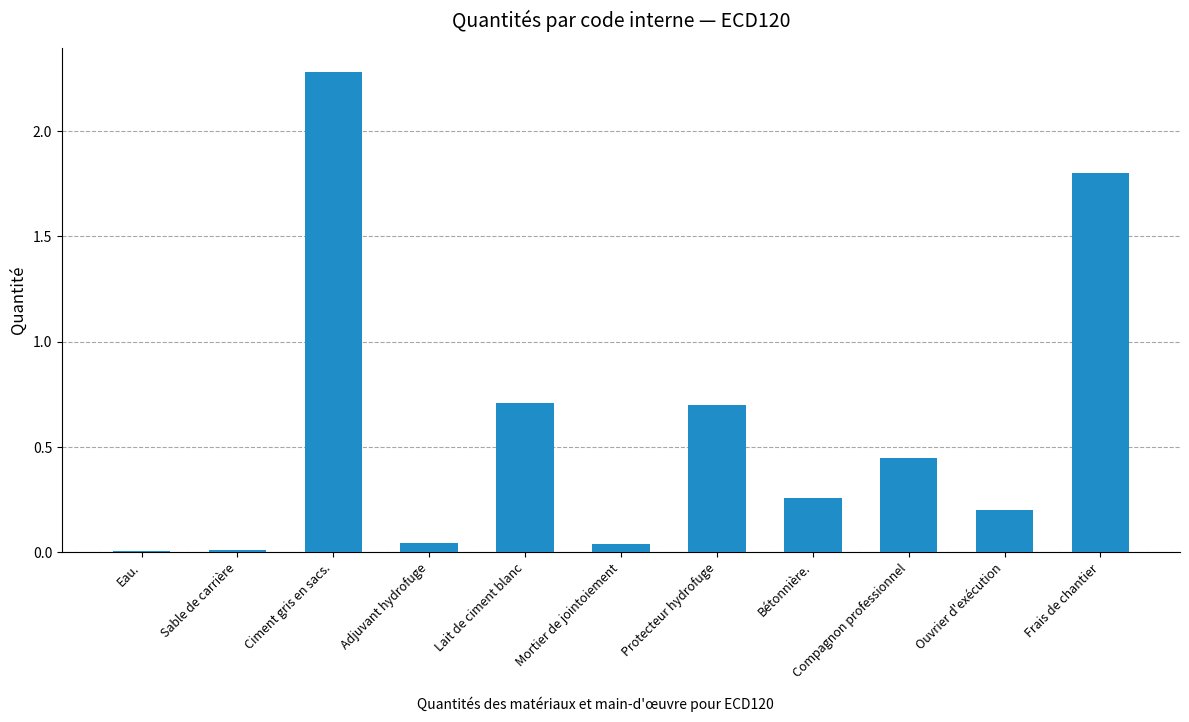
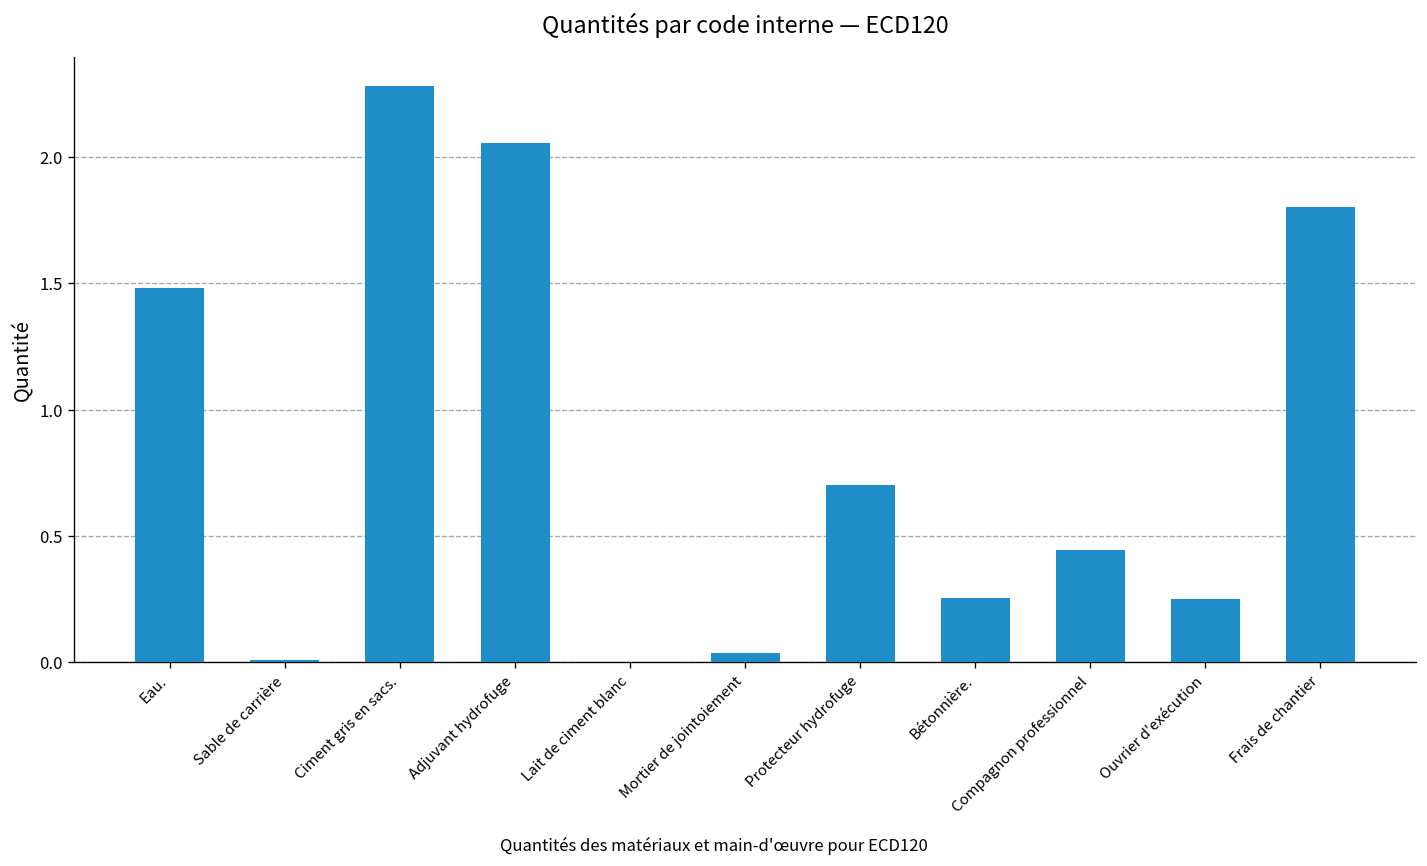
  {
-   "Eau.": 0.01,
+   "Eau.": 1.48,
    "Ciment gris en sacs.": 2.28,
-   "Adjuvant hydrofuge": 0.05,
-   "Lait de ciment blanc": 0.71,
+   "Adjuvant hydrofuge": 2.06,
+   "Lait de ciment blanc": 0.00,
    "Mortier de jointoiement": 0.04,
    "Protecteur hydrofuge": 0.70,
    "Bétonnière.": 0.26,
    "Compagnon professionnel": 0.45,
-   "Ouvrier d'exécution": 0.20,
+   "Ouvrier d'exécution": 0.25,
    "Frais de chantier": 1.80
  }
